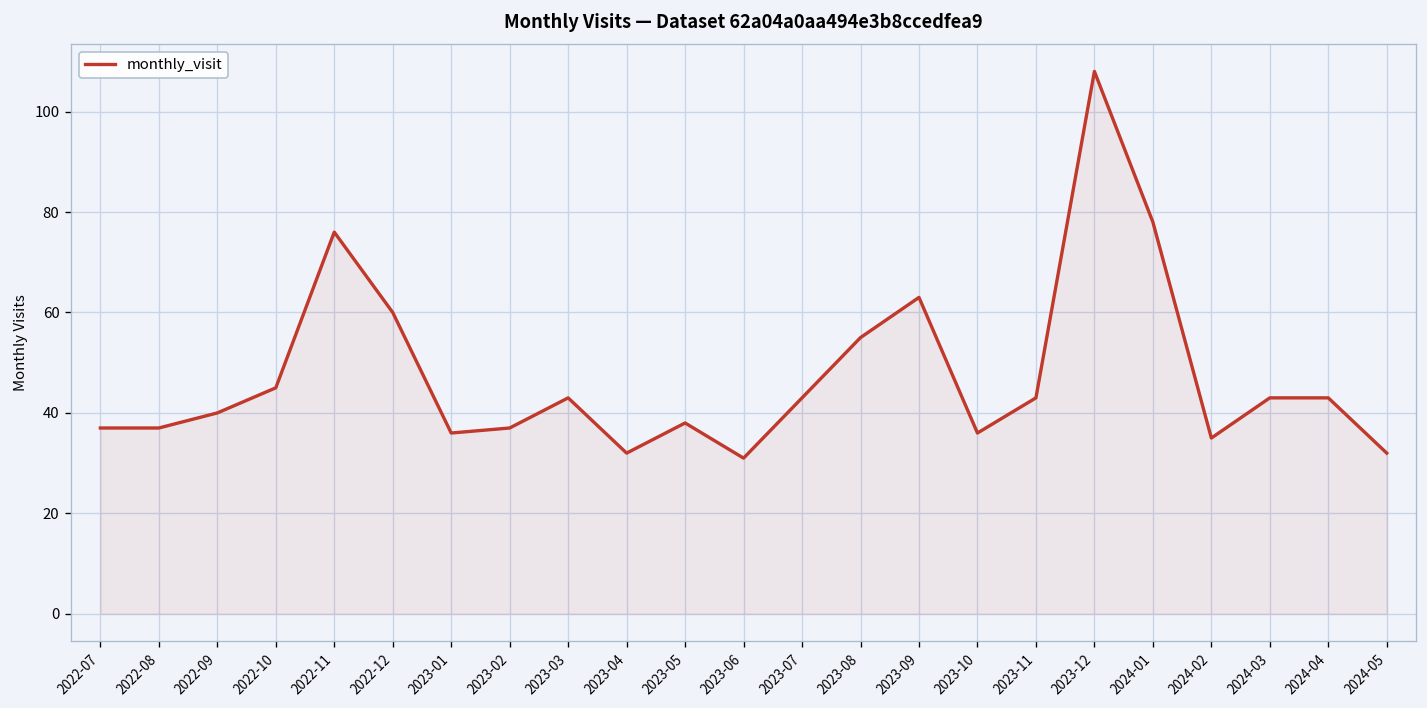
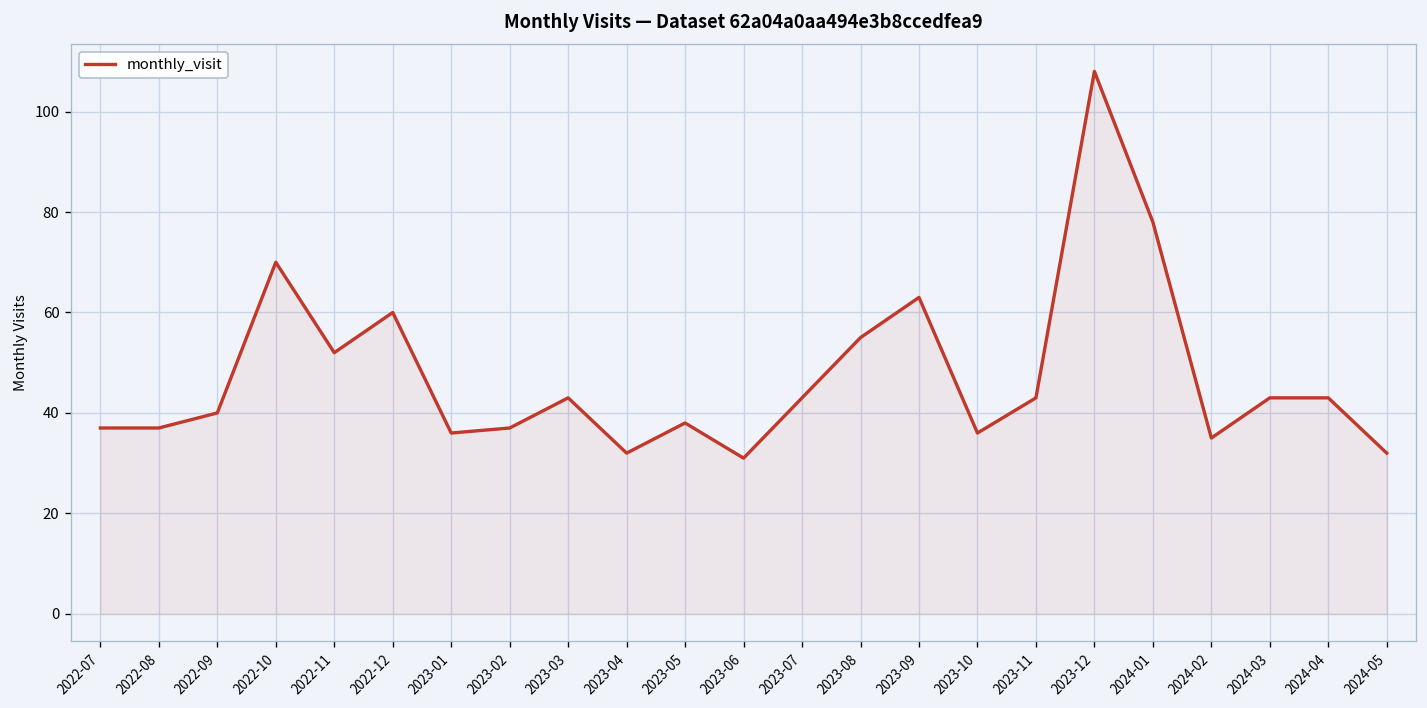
  {
    "2022-07": 37,
    "2022-08": 37,
    "2022-09": 40,
-   "2022-10": 45,
-   "2022-11": 76,
+   "2022-10": 70,
+   "2022-11": 52,
    "2022-12": 60,
    "2023-01": 36,
    "2023-02": 37,
    "2023-03": 43,
    "2023-04": 32,
    "2023-05": 38,
    "2023-06": 31,
    "2023-07": 43,
    "2023-08": 55,
    "2023-09": 63,
    "2023-10": 36,
    "2023-11": 43,
    "2023-12": 108,
    "2024-01": 78,
    "2024-02": 35,
    "2024-03": 43,
    "2024-04": 43,
    "2024-05": 32
  }
